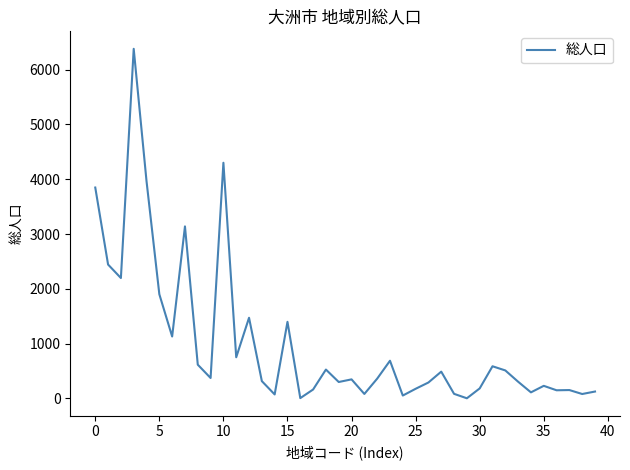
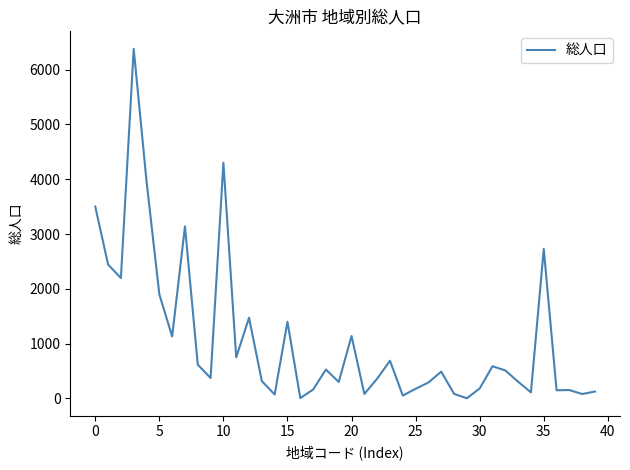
  {
-   "0": 3800,
+   "0": 3500,
    "5": 1900,
    "10": 4300,
    "15": 1400,
-   "20": 300,
+   "20": 1100,
    "25": 200,
    "30": 200,
-   "35": 200
+   "35": 2700
  }
